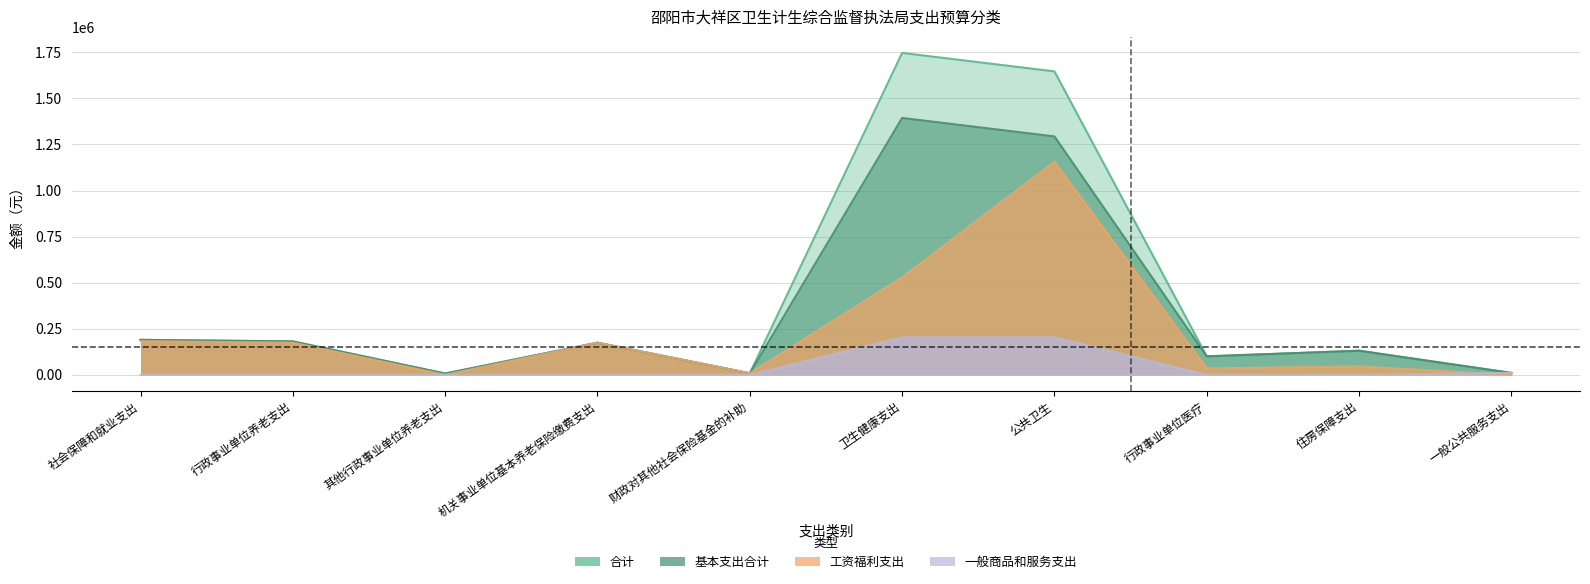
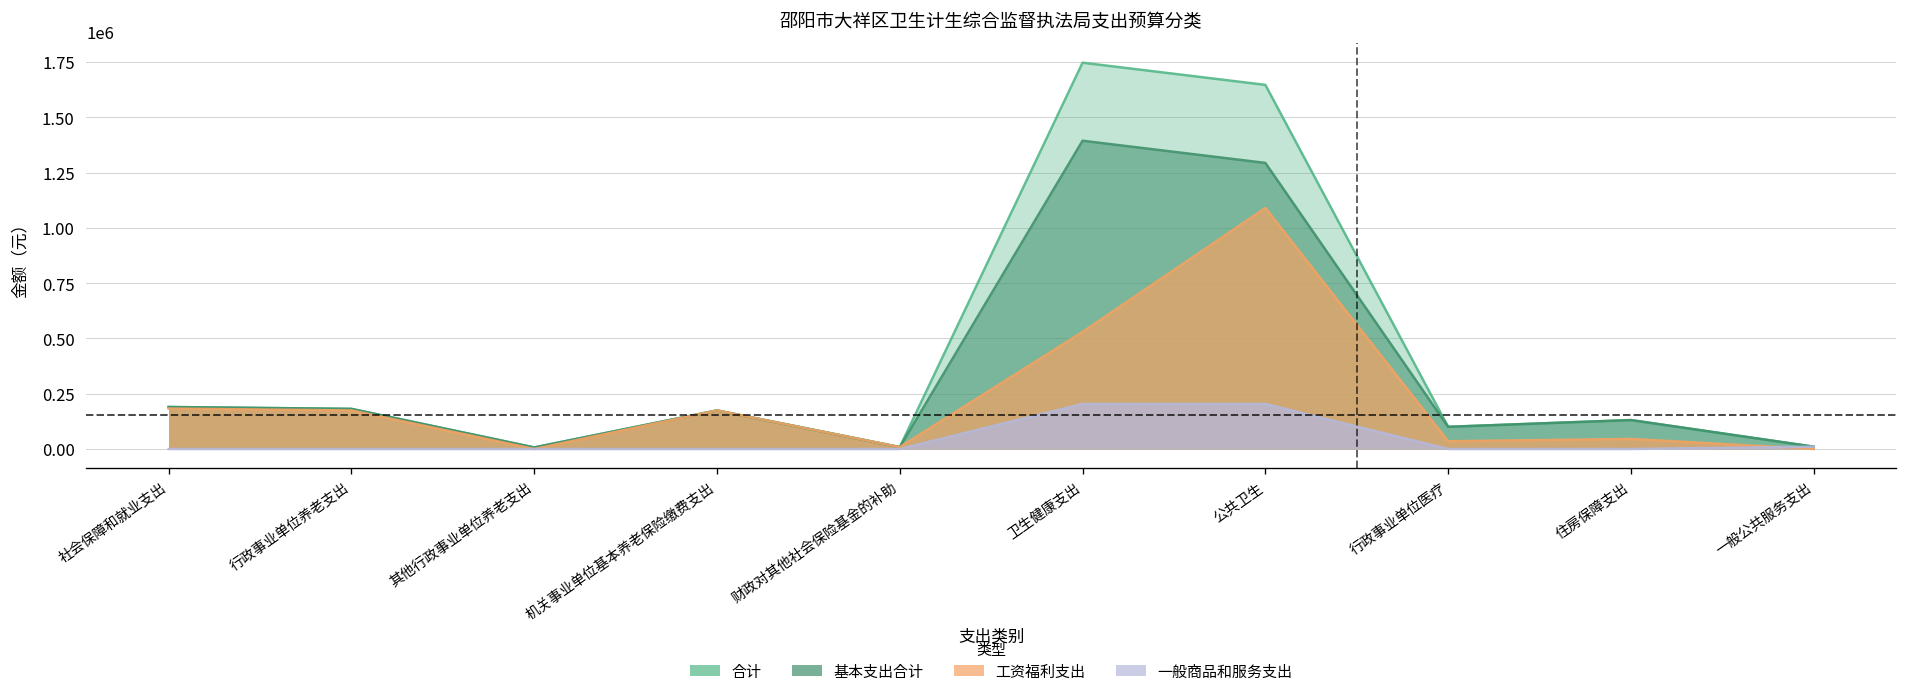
  {
    "工资福利支出": {
      "卫生健康支出": 530000,
-     "公共卫生": 1160000,
+     "公共卫生": 1090000,
      "行政事业单位医疗": 40000,
      "住房保障支出": 50000
    }
  }
